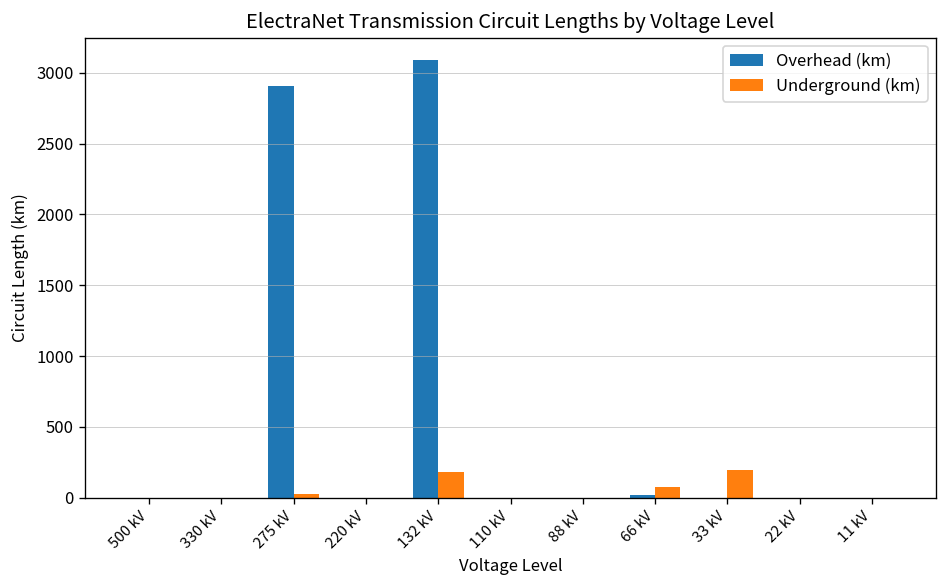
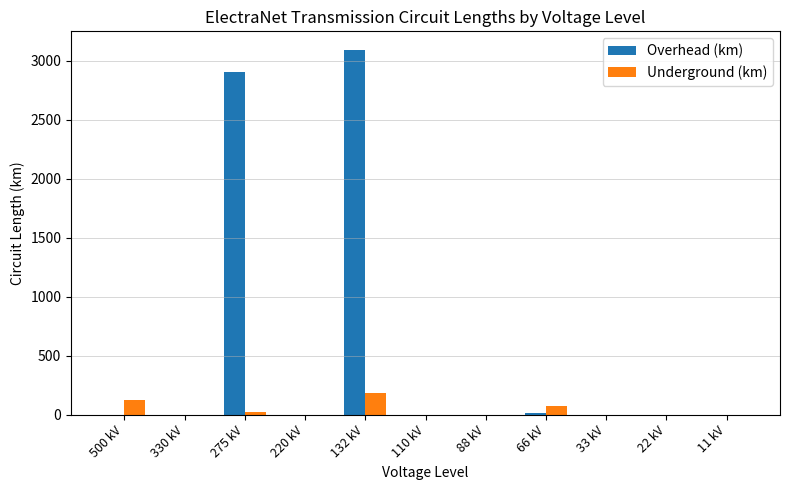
  {
    "Overhead (km)": {
      "500 kV": 0,
      "330 kV": 0,
      "275 kV": 2900,
      "220 kV": 0,
      "132 kV": 3090,
      "110 kV": 0,
      "88 kV": 0,
      "33 kV": 0,
      "22 kV": 0,
      "11 kV": 0
    },
    "Underground (km)": {
-     "500 kV": 0,
+     "500 kV": 120,
      "330 kV": 0,
      "275 kV": 30,
      "220 kV": 0,
      "132 kV": 180,
      "110 kV": 0,
      "88 kV": 0,
      "66 kV": 70,
-     "33 kV": 200,
+     "33 kV": 0,
      "22 kV": 0,
      "11 kV": 0
    }
  }
